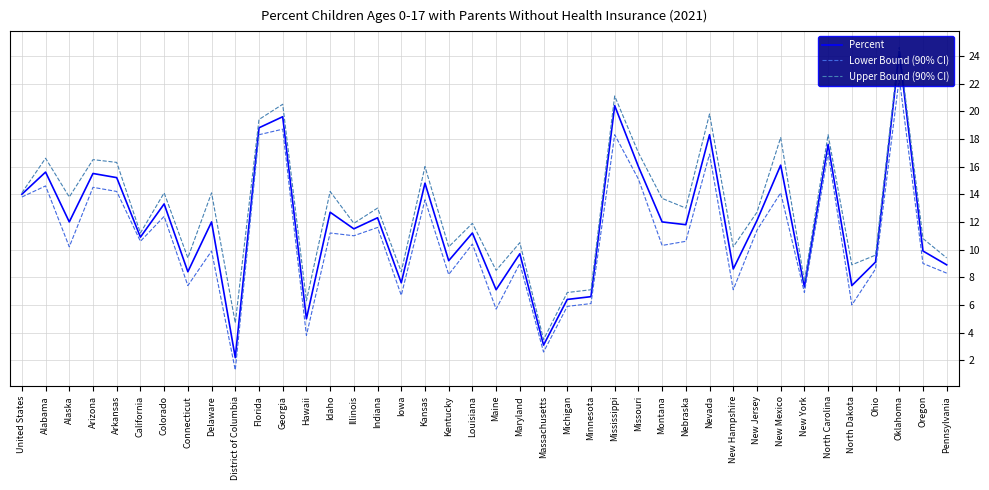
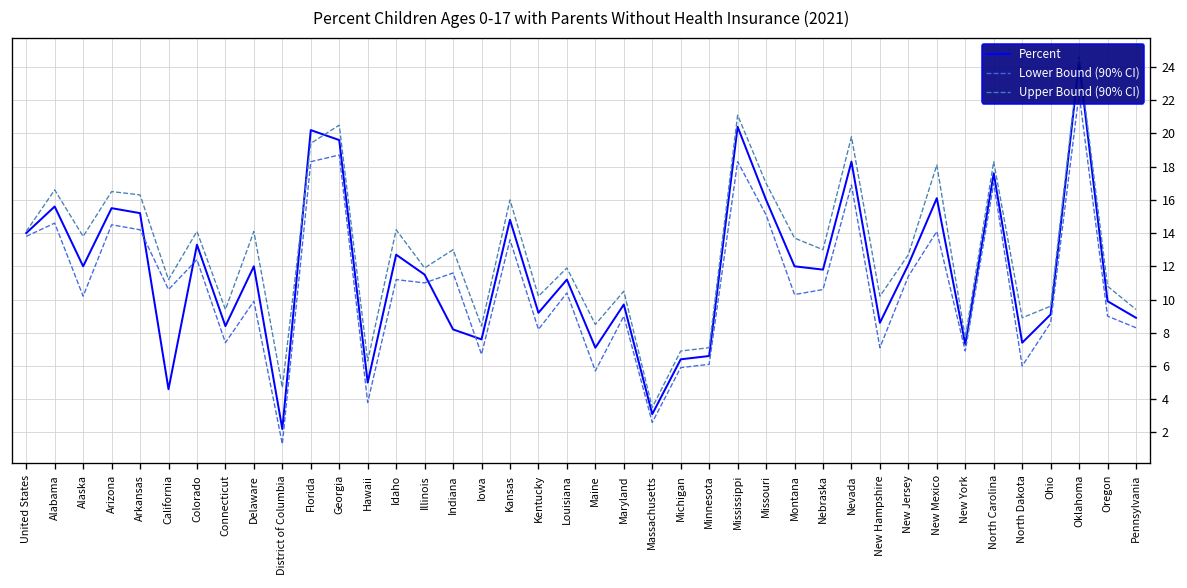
  {
    "Percent": {
      "Alabama": 15.6,
      "Alaska": 12.0,
      "Arizona": 15.5,
      "Arkansas": 15.2,
-     "California": 10.9,
+     "California": 4.6,
      "Colorado": 13.3,
      "Connecticut": 8.4,
      "Delaware": 12.0,
      "District of Columbia": 2.2,
-     "Florida": 18.8,
+     "Florida": 20.2,
      "Georgia": 19.6,
      "Hawaii": 5.0,
      "Idaho": 12.7,
      "Illinois": 11.5,
-     "Indiana": 12.3,
+     "Indiana": 8.2,
      "Iowa": 7.6,
      "Kansas": 14.8,
      "Kentucky": 9.2,
      "Louisiana": 11.2,
      "Maine": 7.1,
      "Maryland": 9.7,
      "Massachusetts": 3.1,
      "Michigan": 6.4,
      "Minnesota": 6.6,
      "Mississippi": 20.4,
      "Missouri": 16.0,
      "Montana": 12.0,
      "Nebraska": 11.8,
      "Nevada": 18.3,
      "New Hampshire": 8.6,
      "New Jersey": 12.1,
      "New Mexico": 16.1,
      "New York": 7.3,
      "North Carolina": 17.6,
      "North Dakota": 7.4,
      "Ohio": 9.1,
      "Oregon": 9.9,
      "Pennsylvania": 8.9
    }
  }
